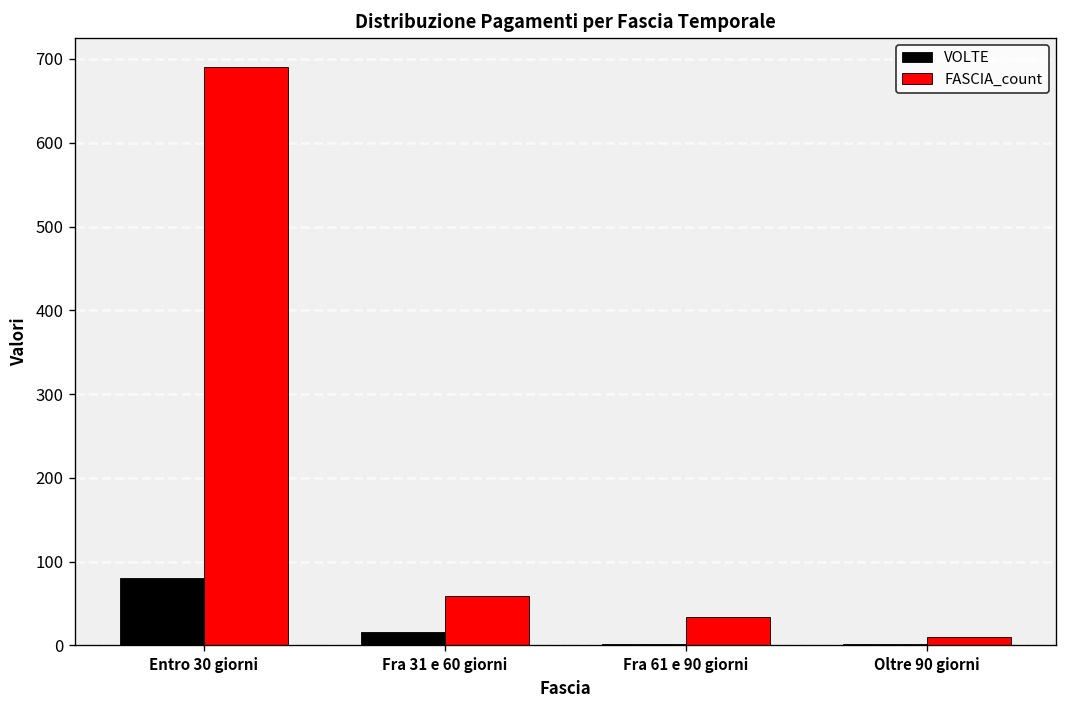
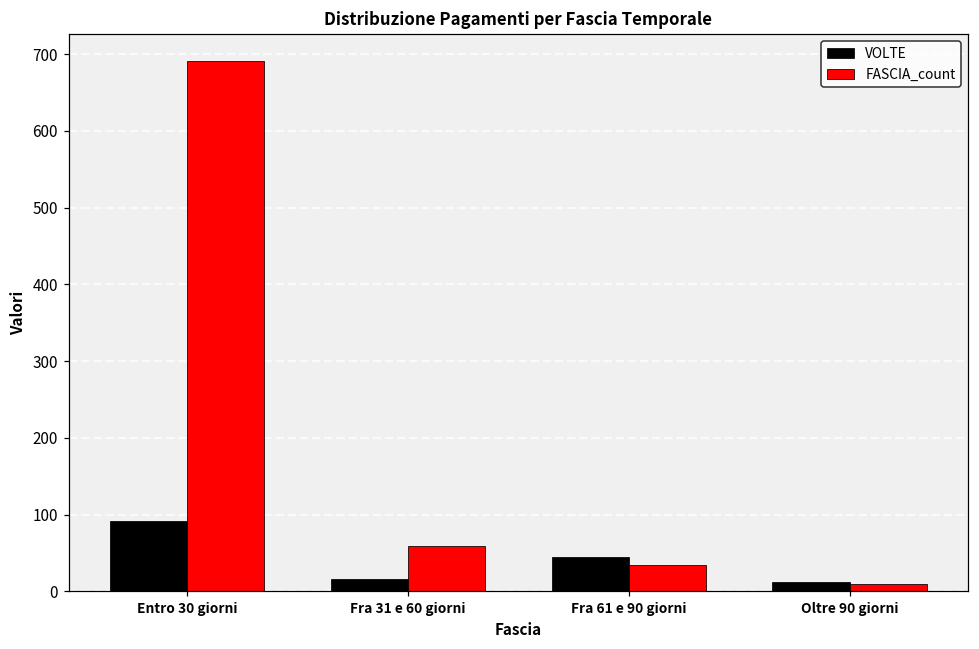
  {
    "VOLTE": {
-     "Entro 30 giorni": 80,
+     "Entro 30 giorni": 90,
      "Fra 31 e 60 giorni": 20,
-     "Fra 61 e 90 giorni": 0,
-     "Oltre 90 giorni": 0
+     "Fra 61 e 90 giorni": 50,
+     "Oltre 90 giorni": 10
    },
    "FASCIA_count": {
      "Entro 30 giorni": 690,
      "Fra 31 e 60 giorni": 60,
      "Fra 61 e 90 giorni": 30,
      "Oltre 90 giorni": 10
    }
  }
